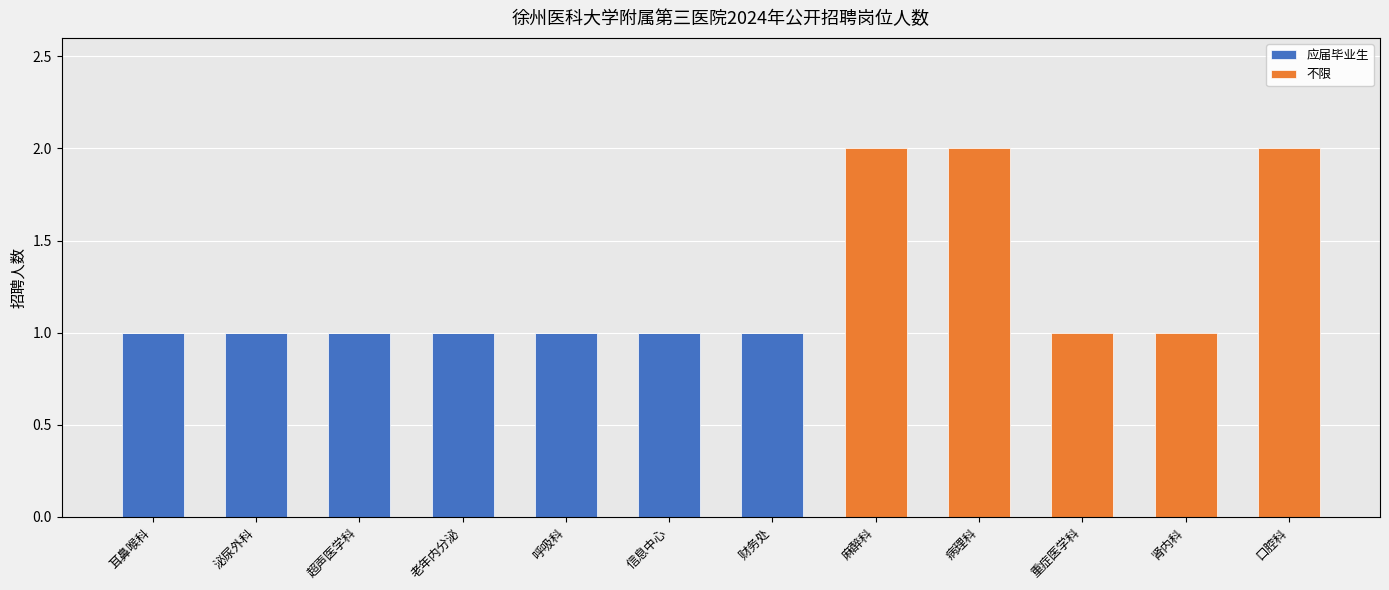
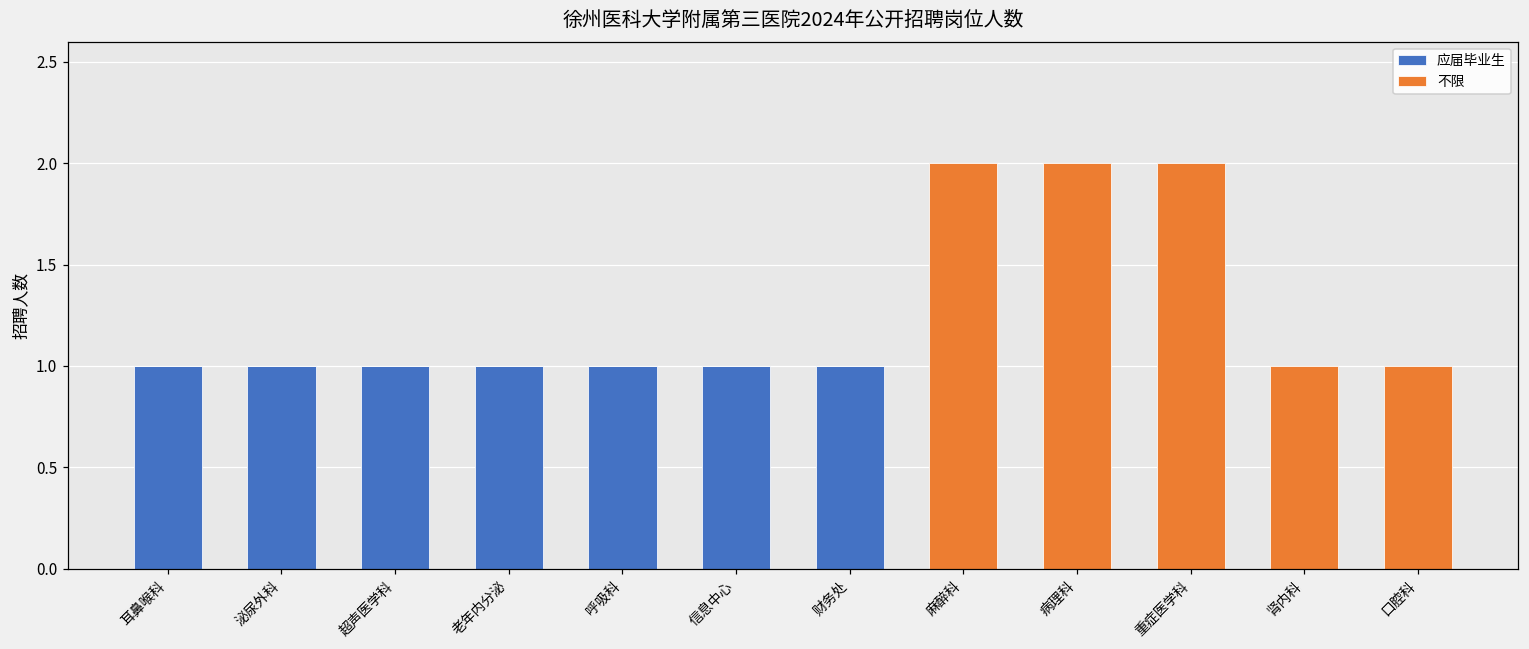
  {
    "应届毕业生": {
      "耳鼻喉科": 1,
      "泌尿外科": 1,
      "超声医学科": 1,
      "老年内分泌": 1,
      "呼吸科": 1,
      "信息中心": 1,
      "财务处": 1,
      "麻醉科": 0,
      "病理科": 0,
      "重症医学科": 0,
      "肾内科": 0,
      "口腔科": 0
    },
    "不限": {
-     "重症医学科": 1,
-     "口腔科": 2
+     "重症医学科": 2,
+     "口腔科": 1
    }
  }
